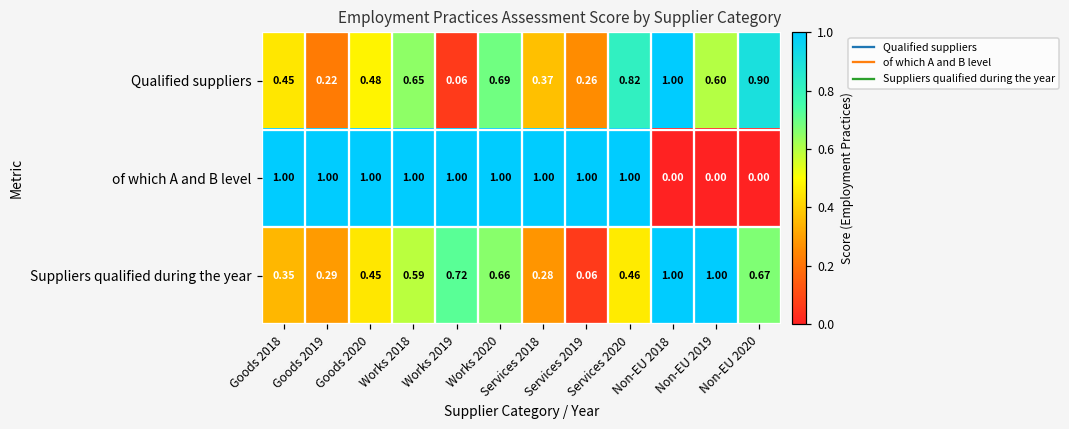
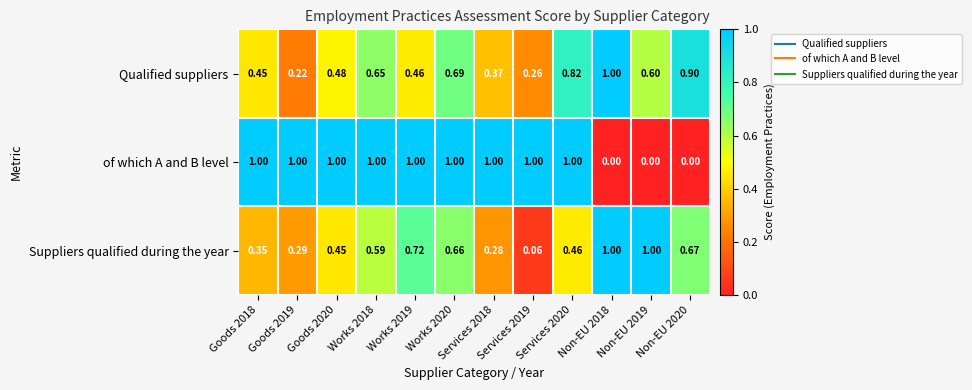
  {
    "Qualified suppliers": {
      "Goods 2018": 0.45,
      "Goods 2019": 0.22,
      "Goods 2020": 0.48,
      "Works 2018": 0.65,
-     "Works 2019": 0.06,
+     "Works 2019": 0.46,
      "Works 2020": 0.69,
      "Services 2018": 0.37,
      "Services 2019": 0.26,
      "Services 2020": 0.82,
      "Non-EU 2018": 1.00,
      "Non-EU 2019": 0.60,
      "Non-EU 2020": 0.90
    },
    "of which A and B level": {
      "Goods 2018": 1.00,
      "Goods 2019": 1.00,
      "Goods 2020": 1.00,
      "Works 2018": 1.00,
      "Works 2019": 1.00,
      "Works 2020": 1.00,
      "Services 2018": 1.00,
      "Services 2019": 1.00,
      "Services 2020": 1.00,
      "Non-EU 2018": 0.00,
      "Non-EU 2019": 0.00,
      "Non-EU 2020": 0.00
    },
    "Suppliers qualified during the year": {
      "Goods 2018": 0.35,
      "Goods 2019": 0.29,
      "Goods 2020": 0.45,
      "Works 2018": 0.59,
      "Works 2019": 0.72,
      "Works 2020": 0.66,
      "Services 2018": 0.28,
      "Services 2019": 0.06,
      "Services 2020": 0.46,
      "Non-EU 2018": 1.00,
      "Non-EU 2019": 1.00,
      "Non-EU 2020": 0.67
    }
  }
